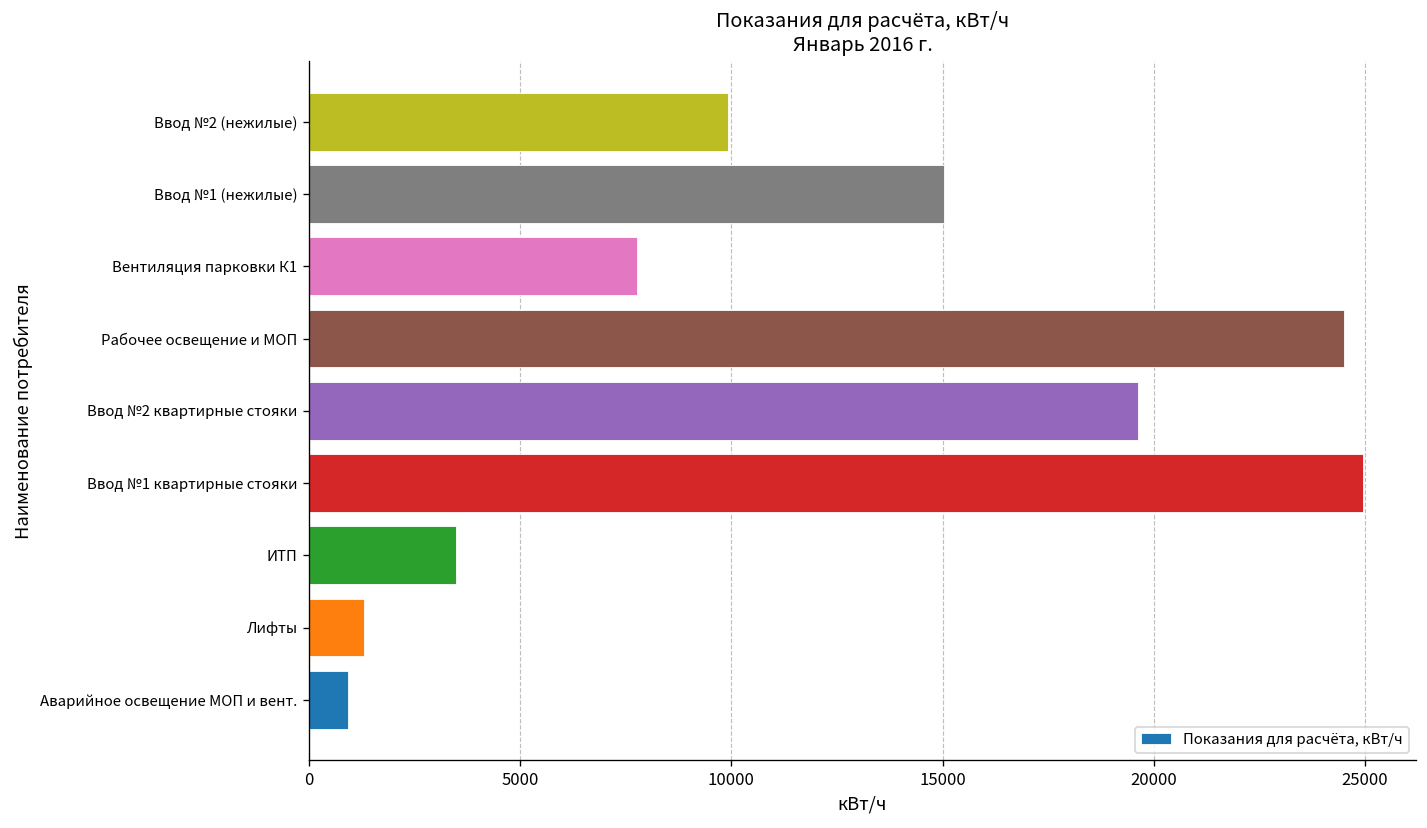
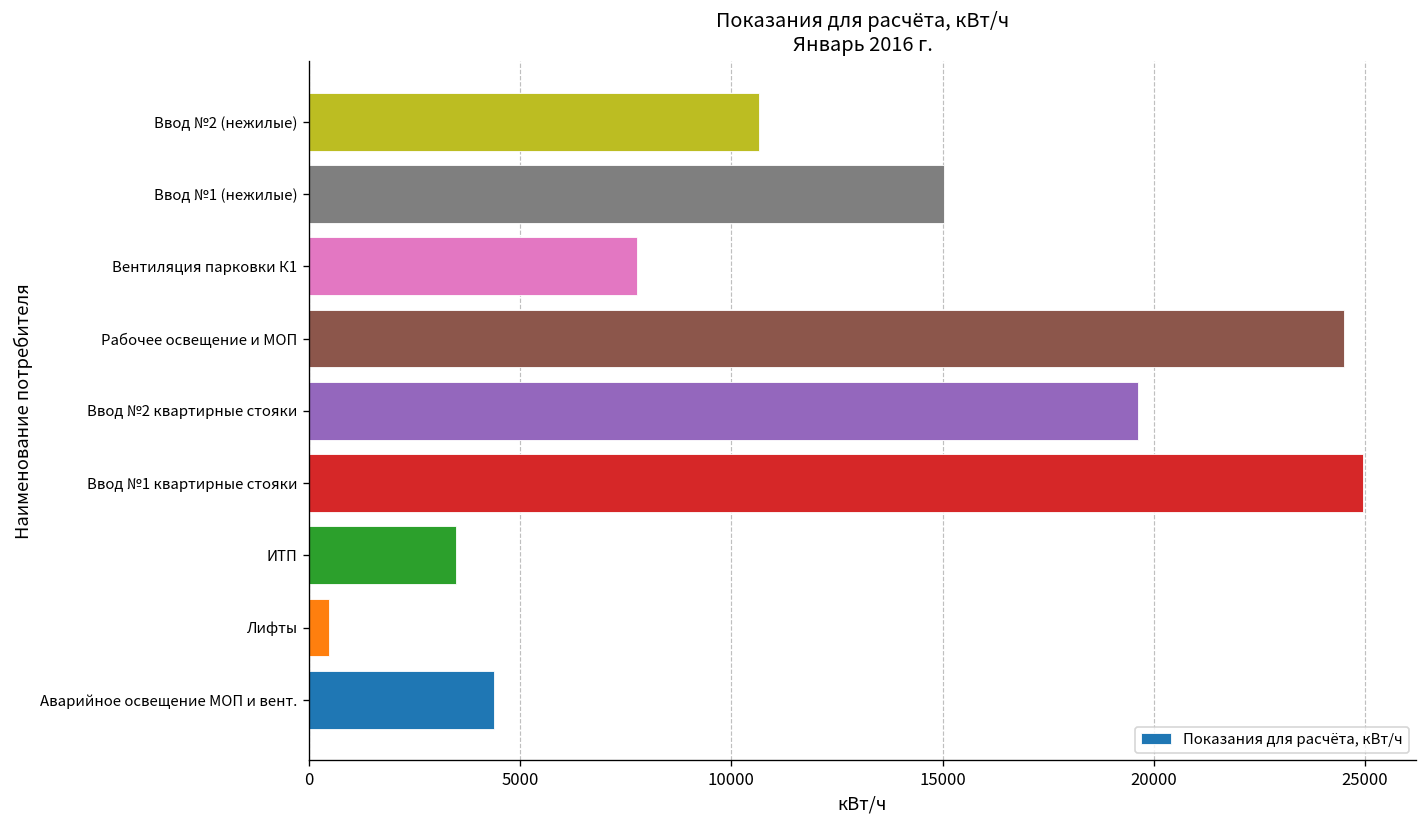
  {
-   "Ввод №2 (нежилые)": 9900,
+   "Ввод №2 (нежилые)": 10700,
    "Ввод №1 (нежилые)": 15000,
    "Вентиляция парковки К1": 7800,
    "Рабочее освещение и МОП": 24500,
    "Ввод №2 квартирные стояки": 19600,
    "Ввод №1 квартирные стояки": 25000,
    "ИТП": 3500,
-   "Лифты": 1300,
-   "Аварийное освещение МОП и вент.": 900
+   "Лифты": 500,
+   "Аварийное освещение МОП и вент.": 4400
  }
